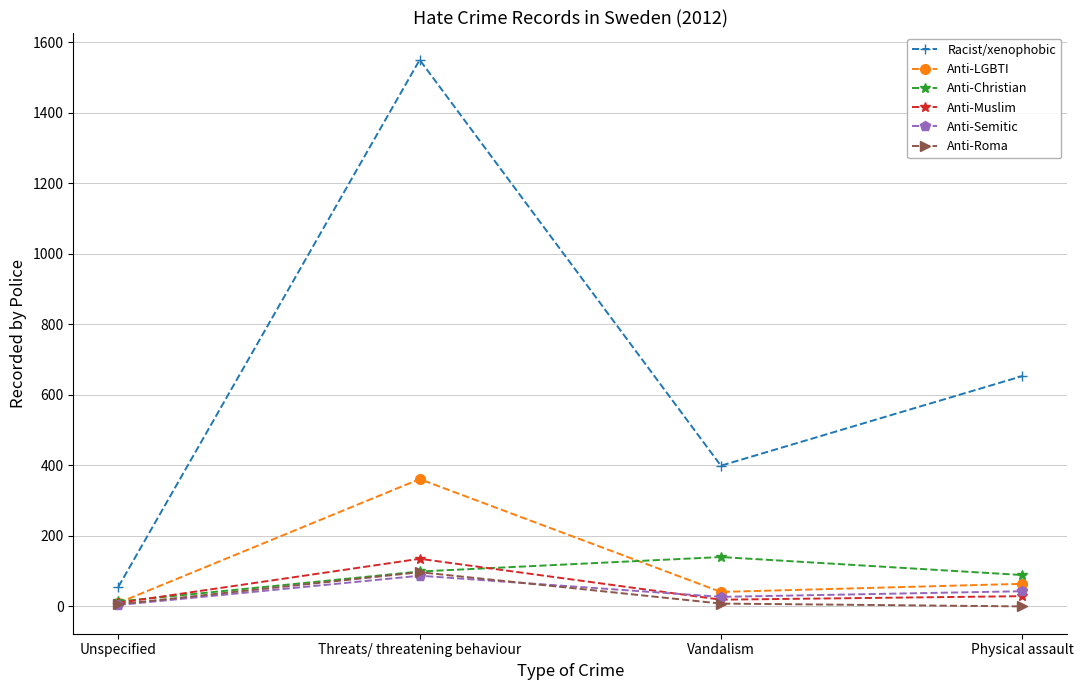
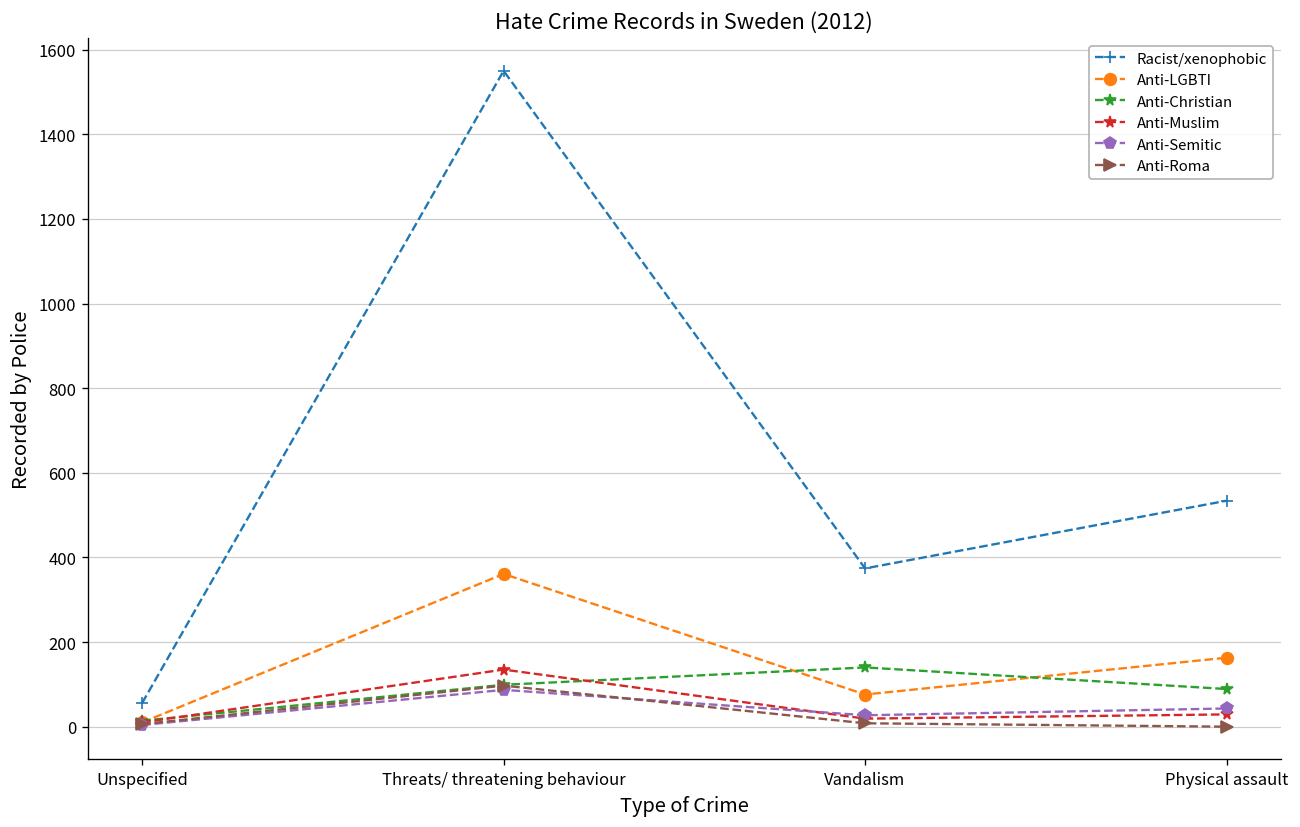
  {
    "Racist/xenophobic": {
      "Unspecified": 60,
      "Threats/ threatening behaviour": 1550,
-     "Vandalism": 400,
-     "Physical assault": 650
+     "Vandalism": 370,
+     "Physical assault": 530
    },
    "Anti-LGBTI": {
      "Threats/ threatening behaviour": 360,
-     "Vandalism": 40,
-     "Physical assault": 60
+     "Vandalism": 80,
+     "Physical assault": 160
    },
    "Anti-Christian": {
      "Vandalism": 140,
      "Physical assault": 90
    },
    "Anti-Muslim": {
      "Threats/ threatening behaviour": 140,
      "Vandalism": 20,
      "Physical assault": 30
    },
    "Anti-Semitic": {
      "Threats/ threatening behaviour": 90,
      "Vandalism": 30,
      "Physical assault": 40
    },
    "Anti-Roma": {
      "Vandalism": 10,
      "Physical assault": 0
    }
  }
